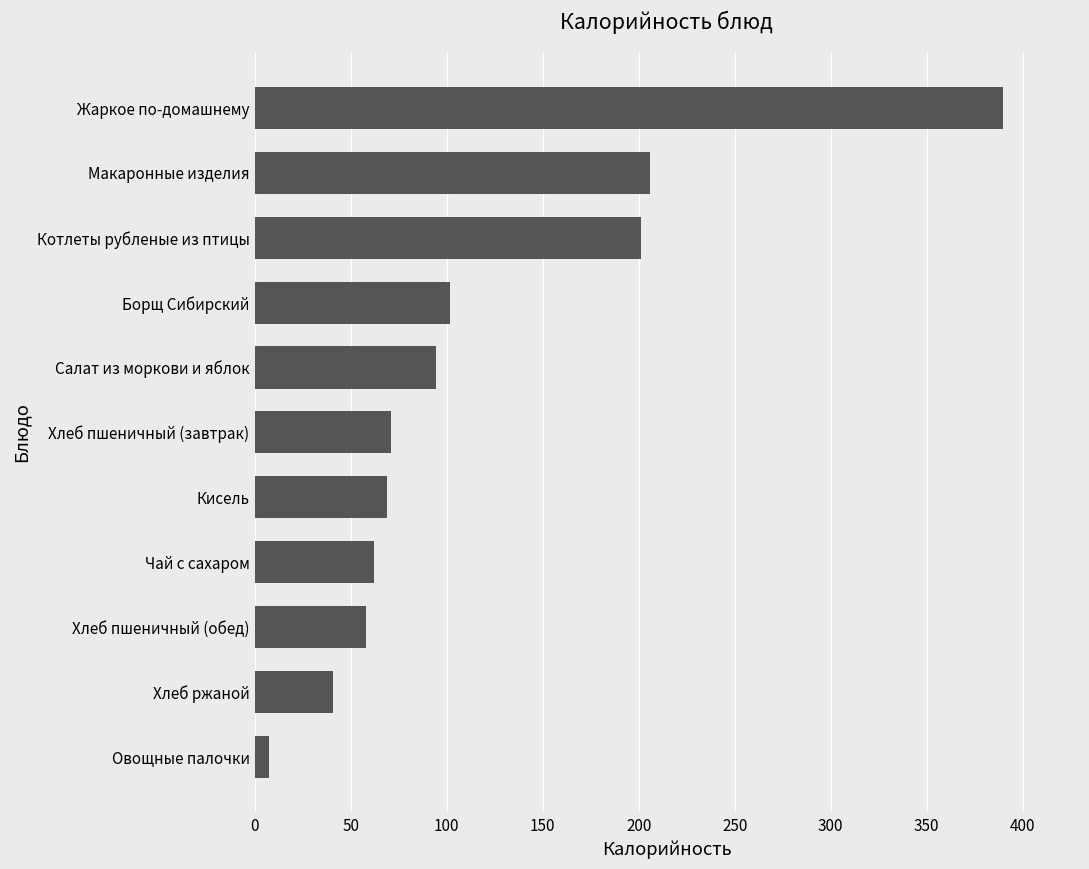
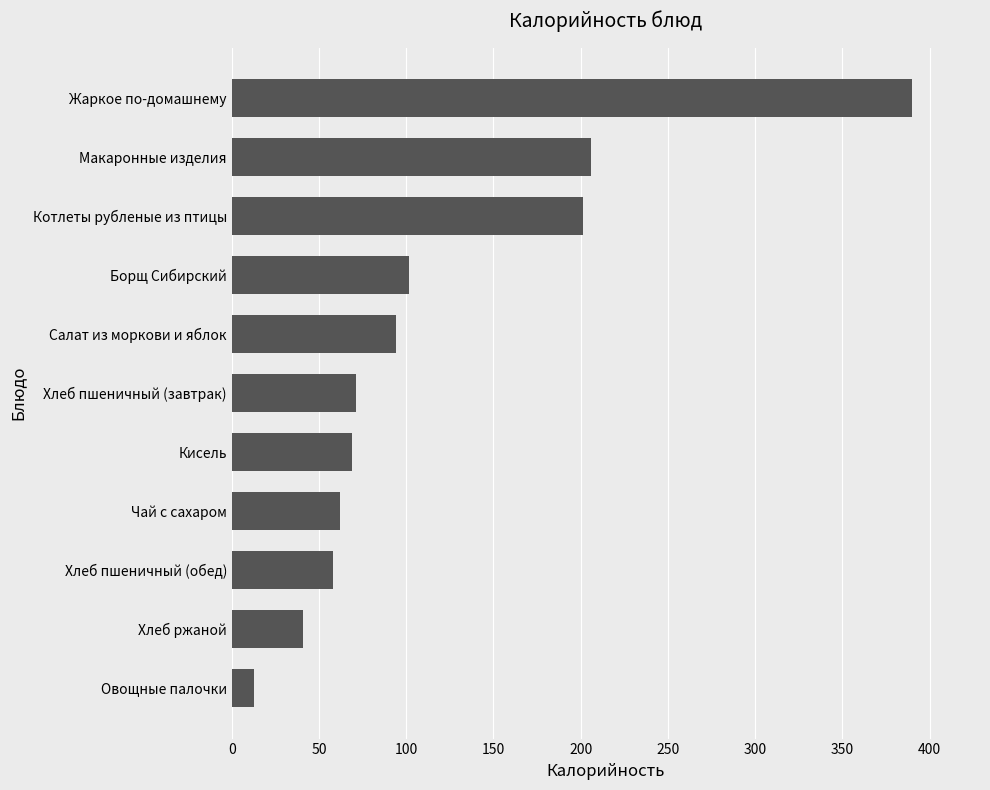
  {
    "Жаркое по-домашнему": 390,
    "Макаронные изделия": 206,
    "Котлеты рубленые из птицы": 201,
    "Борщ Сибирский": 102,
    "Салат из моркови и яблок": 94,
    "Хлеб пшеничный (завтрак)": 71,
    "Кисель": 69,
    "Чай с сахаром": 62,
    "Хлеб пшеничный (обед)": 58,
    "Хлеб ржаной": 41,
-   "Овощные палочки": 7
+   "Овощные палочки": 13
  }
